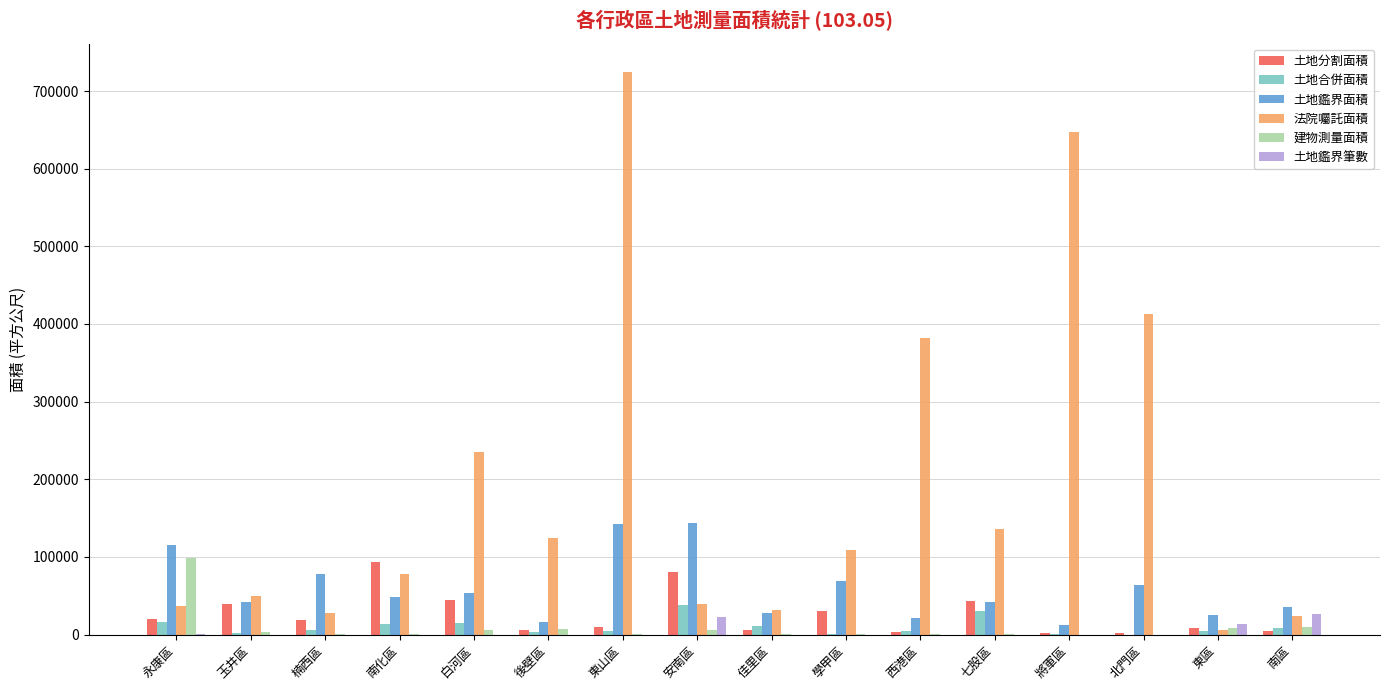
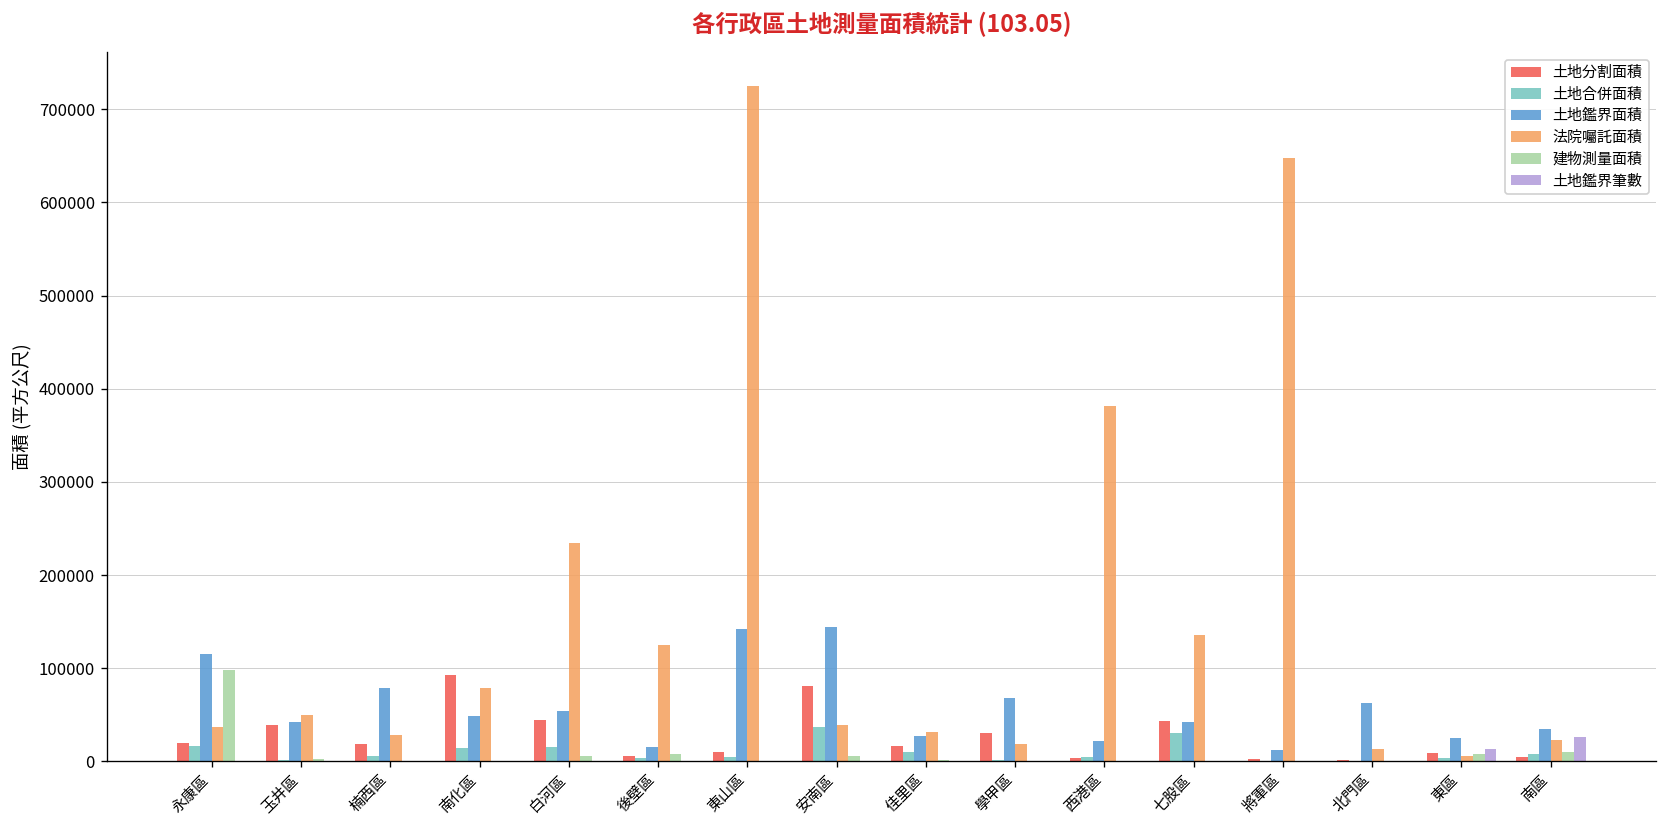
  {
    "土地分割面積": {
      "永康區": 20000,
      "玉井區": 40000,
      "楠西區": 20000,
      "南化區": 90000,
      "白河區": 40000,
      "後壁區": 10000,
      "東山區": 10000,
      "安南區": 80000,
-     "佳里區": 10000,
+     "佳里區": 20000,
      "學甲區": 30000,
      "西港區": 0,
      "七股區": 40000,
      "東區": 10000,
      "南區": 0
    },
    "法院囑託面積": {
      "永康區": 40000,
      "玉井區": 50000,
      "楠西區": 30000,
      "南化區": 80000,
      "白河區": 230000,
      "後壁區": 120000,
      "東山區": 720000,
      "安南區": 40000,
      "佳里區": 30000,
-     "學甲區": 110000,
+     "學甲區": 20000,
      "西港區": 380000,
      "七股區": 140000,
      "將軍區": 650000,
-     "北門區": 410000,
+     "北門區": 10000,
      "東區": 10000,
      "南區": 20000
    },
    "土地鑑界筆數": {
-     "安南區": 20000,
+     "安南區": 0,
      "東區": 10000,
      "南區": 30000
    }
  }
